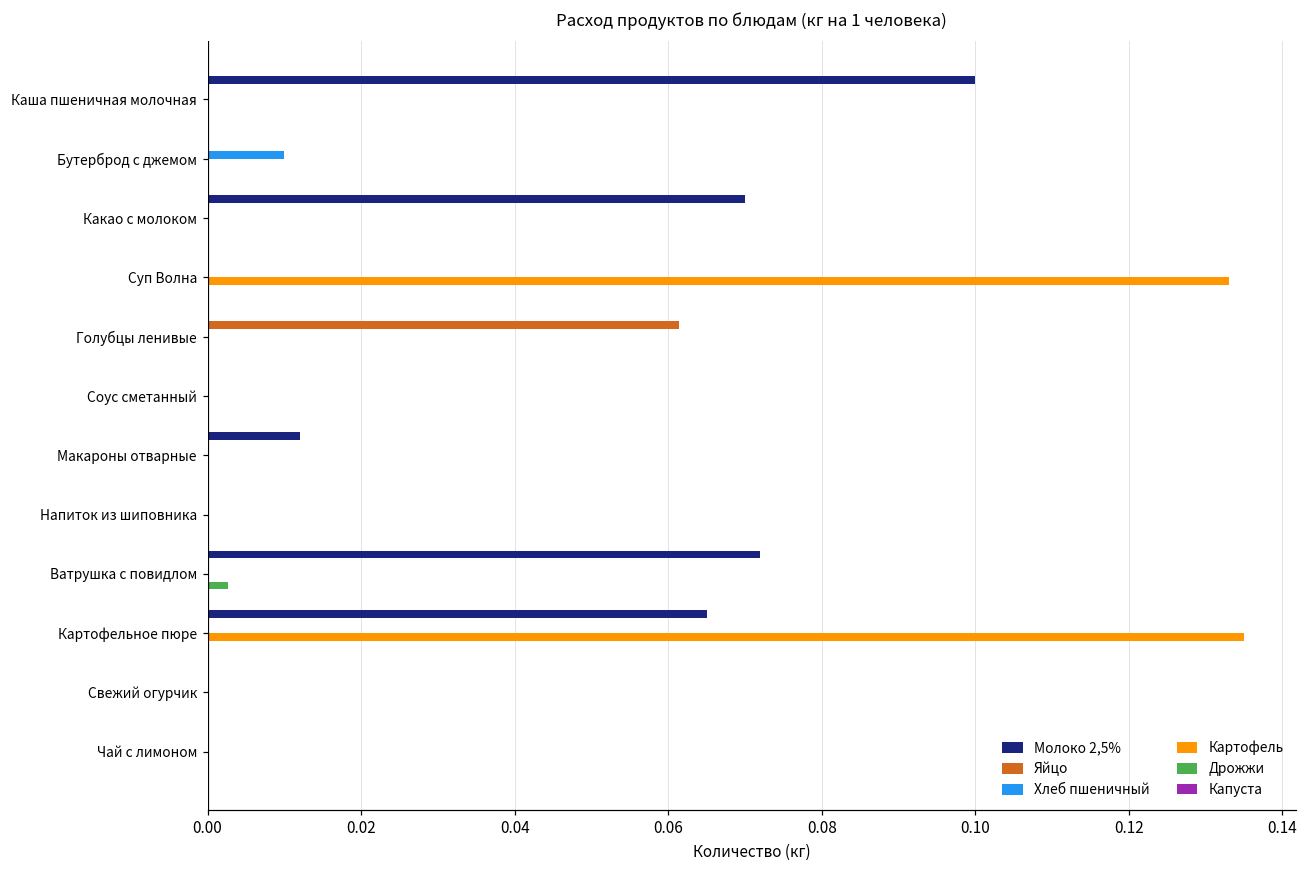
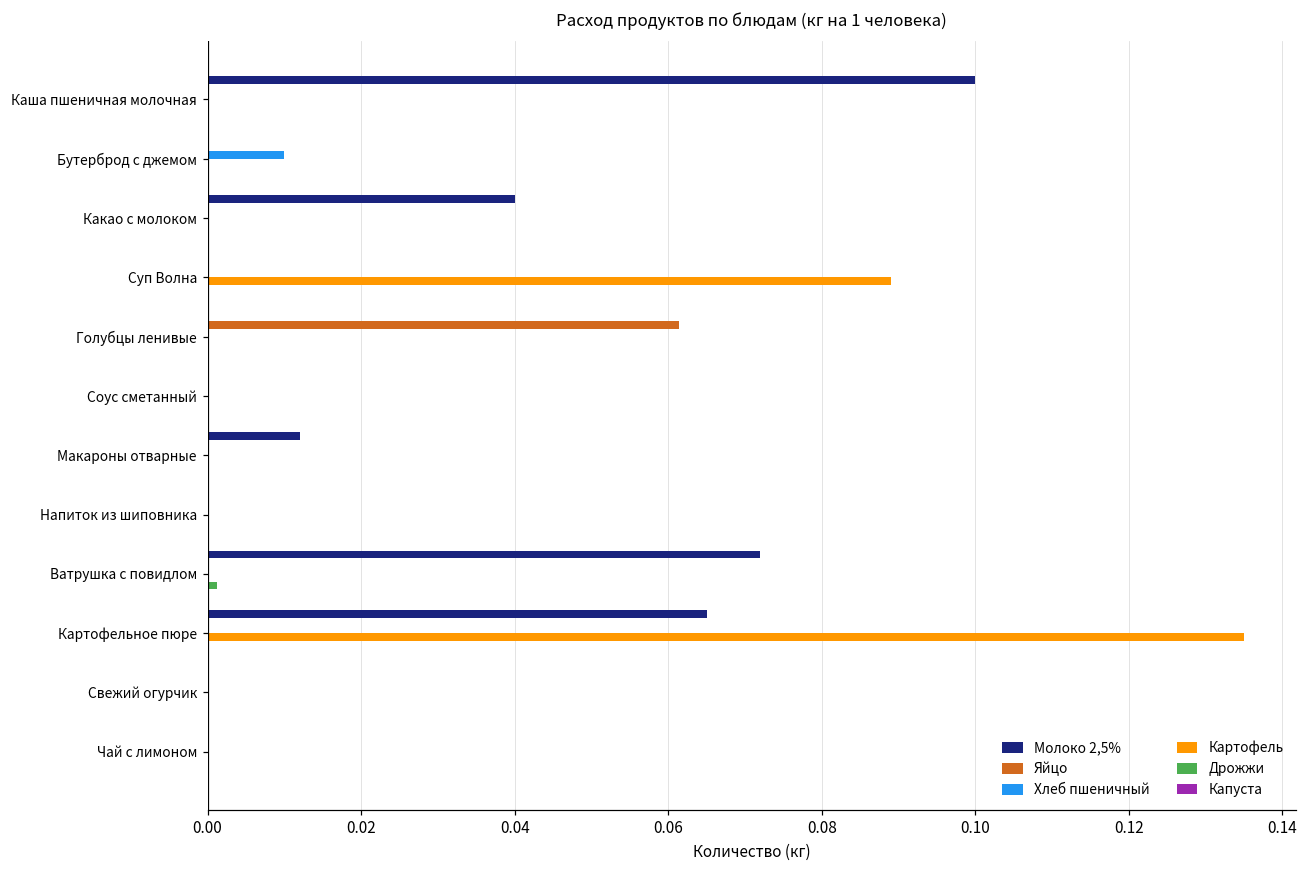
  {
    "Молоко 2,5%": {
      "Каша пшеничная молочная": 0.10,
      "Бутерброд с джемом": 0.00,
-     "Какао с молоком": 0.07,
+     "Какао с молоком": 0.04,
      "Суп Волна": 0.00,
      "Голубцы ленивые": 0.00,
      "Соус сметанный": 0.00,
      "Макароны отварные": 0.012,
      "Напиток из шиповника": 0.00,
      "Ватрушка с повидлом": 0.072,
      "Картофельное пюре": 0.065,
      "Свежий огурчик": 0.00,
      "Чай с лимоном": 0.00
    },
    "Яйцо": {
      "Каша пшеничная молочная": 0.000,
      "Бутерброд с джемом": 0.000,
      "Какао с молоком": 0.000,
      "Суп Волна": 0.000,
      "Голубцы ленивые": 0.061,
      "Соус сметанный": 0.000,
      "Макароны отварные": 0.000,
      "Напиток из шиповника": 0.000,
      "Ватрушка с повидлом": 0.000,
      "Картофельное пюре": 0.000,
      "Свежий огурчик": 0.000,
      "Чай с лимоном": 0.000
    },
    "Хлеб пшеничный": {
      "Каша пшеничная молочная": 0.000,
      "Бутерброд с джемом": 0.010,
      "Какао с молоком": 0.000,
      "Суп Волна": 0.000,
      "Голубцы ленивые": 0.000,
      "Соус сметанный": 0.000,
      "Макароны отварные": 0.000,
      "Напиток из шиповника": 0.000,
      "Ватрушка с повидлом": 0.000,
      "Картофельное пюре": 0.000,
      "Свежий огурчик": 0.000,
      "Чай с лимоном": 0.000
    },
    "Картофель": {
      "Каша пшеничная молочная": 0.000,
      "Бутерброд с джемом": 0.000,
      "Какао с молоком": 0.000,
-     "Суп Волна": 0.133,
+     "Суп Волна": 0.089,
      "Голубцы ленивые": 0.000,
      "Соус сметанный": 0.000,
      "Макароны отварные": 0.000,
      "Напиток из шиповника": 0.000,
      "Ватрушка с повидлом": 0.000,
      "Картофельное пюре": 0.135,
      "Свежий огурчик": 0.000,
      "Чай с лимоном": 0.000
    },
    "Дрожжи": {
      "Каша пшеничная молочная": 0.000,
      "Бутерброд с джемом": 0.000,
      "Какао с молоком": 0.000,
      "Суп Волна": 0.000,
      "Голубцы ленивые": 0.000,
      "Соус сметанный": 0.000,
      "Макароны отварные": 0.000,
      "Напиток из шиповника": 0.000,
-     "Ватрушка с повидлом": 0.003,
+     "Ватрушка с повидлом": 0.001,
      "Картофельное пюре": 0.000,
      "Свежий огурчик": 0.000,
      "Чай с лимоном": 0.000
    },
    "Капуста": {
      "Каша пшеничная молочная": 0.000,
      "Бутерброд с джемом": 0.000,
      "Какао с молоком": 0.000,
      "Суп Волна": 0.000,
      "Голубцы ленивые": 0.000,
      "Соус сметанный": 0.000,
      "Макароны отварные": 0.000,
      "Напиток из шиповника": 0.000,
      "Ватрушка с повидлом": 0.000,
      "Картофельное пюре": 0.000,
      "Свежий огурчик": 0.000,
      "Чай с лимоном": 0.000
    }
  }
